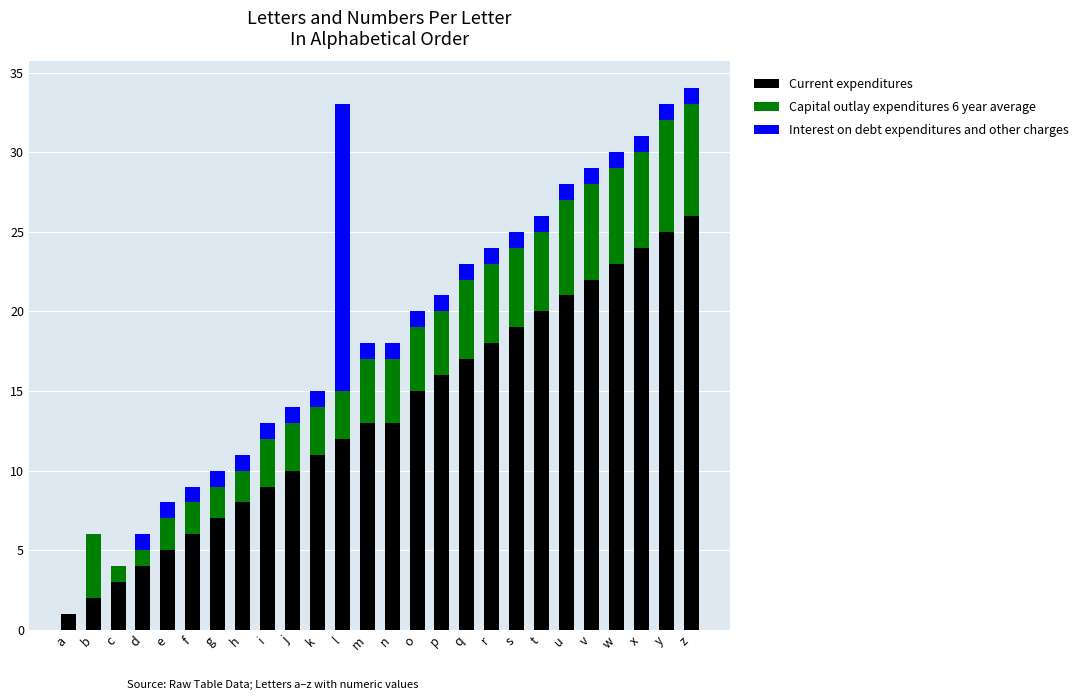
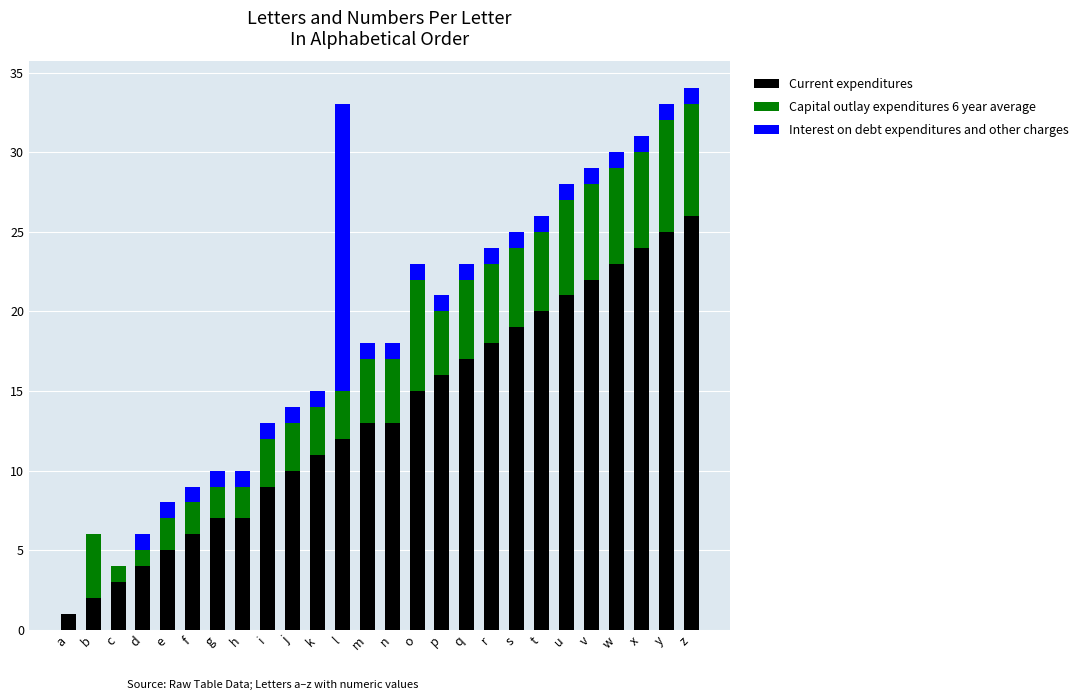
  {
    "Current expenditures": {
      "a": 1,
      "b": 2,
      "c": 3,
      "d": 4,
      "e": 5,
      "f": 6,
      "g": 7,
-     "h": 8,
+     "h": 7,
      "i": 9,
      "j": 10,
      "k": 11,
      "l": 12,
      "m": 13,
      "n": 13,
      "o": 15,
      "p": 16,
      "q": 17,
      "r": 18,
      "s": 19,
      "t": 20,
      "u": 21,
      "v": 22,
      "w": 23,
      "x": 24,
      "y": 25,
      "z": 26
    },
    "Capital outlay expenditures 6 year average": {
      "a": 0,
      "b": 4,
      "c": 1,
      "d": 1,
      "e": 2,
      "f": 2,
      "g": 2,
      "h": 2,
      "i": 3,
      "j": 3,
      "k": 3,
      "l": 3,
      "m": 4,
      "n": 4,
-     "o": 4,
+     "o": 7,
      "p": 4,
      "q": 5,
      "r": 5,
      "s": 5,
      "t": 5,
      "u": 6,
      "v": 6,
      "w": 6,
      "x": 6,
      "y": 7,
      "z": 7
    },
    "Interest on debt expenditures and other charges": {
      "a": 0,
      "b": 0,
      "c": 0,
      "d": 1,
      "e": 1,
      "f": 1,
      "g": 1,
      "h": 1,
      "i": 1,
      "j": 1,
      "k": 1,
      "l": 18,
      "m": 1,
      "n": 1,
      "o": 1,
      "p": 1,
      "q": 1,
      "r": 1,
      "s": 1,
      "t": 1,
      "u": 1,
      "v": 1,
      "w": 1,
      "x": 1,
      "y": 1,
      "z": 1
    }
  }
